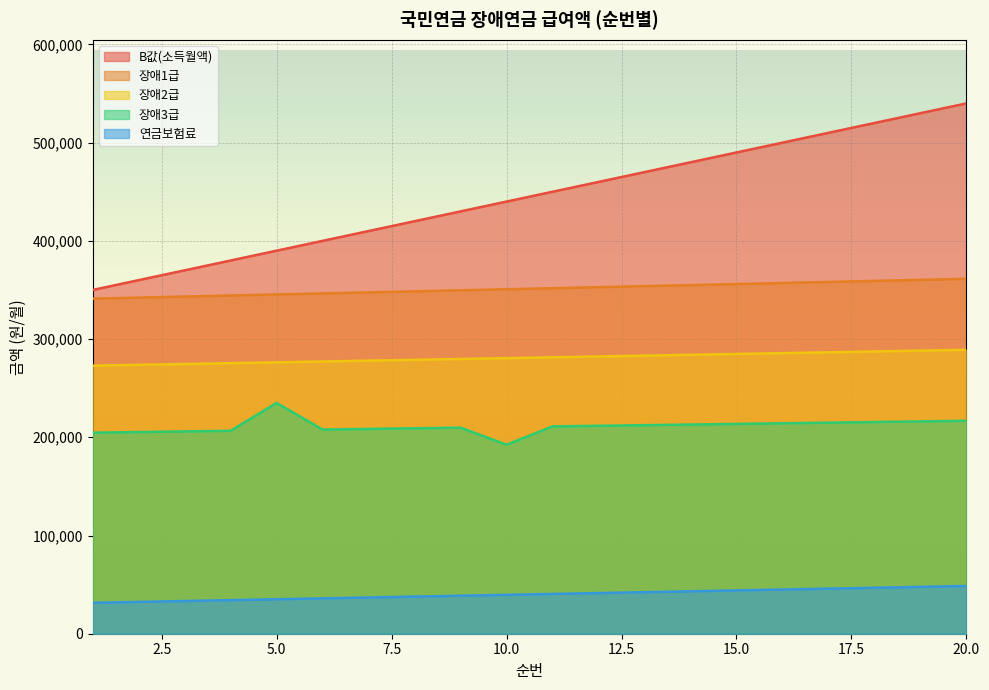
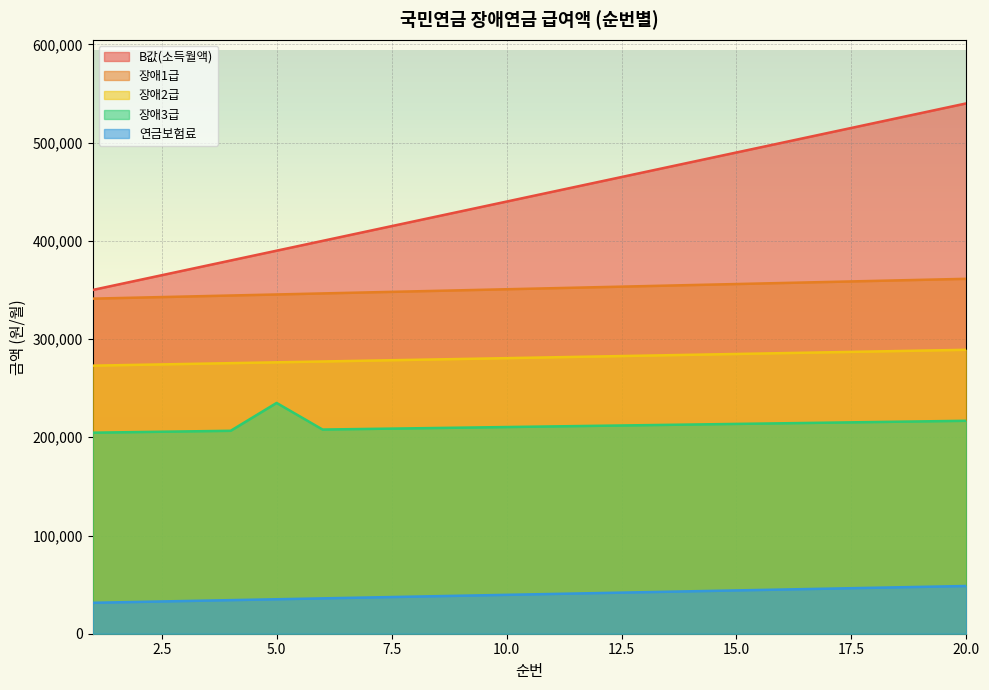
  {
    "장애2급": {
      "5.0": "280,000",
      "10.0": "280,000",
      "15.0": "280,000",
      "20.0": "290,000"
    },
    "장애3급": {
      "5.0": "230,000",
-     "10.0": "190,000",
+     "10.0": "210,000",
      "15.0": "210,000",
      "20.0": "220,000"
    },
    "연금보험료": {
      "5.0": "40,000",
      "10.0": "40,000",
      "15.0": "40,000",
      "20.0": "50,000"
    }
  }
